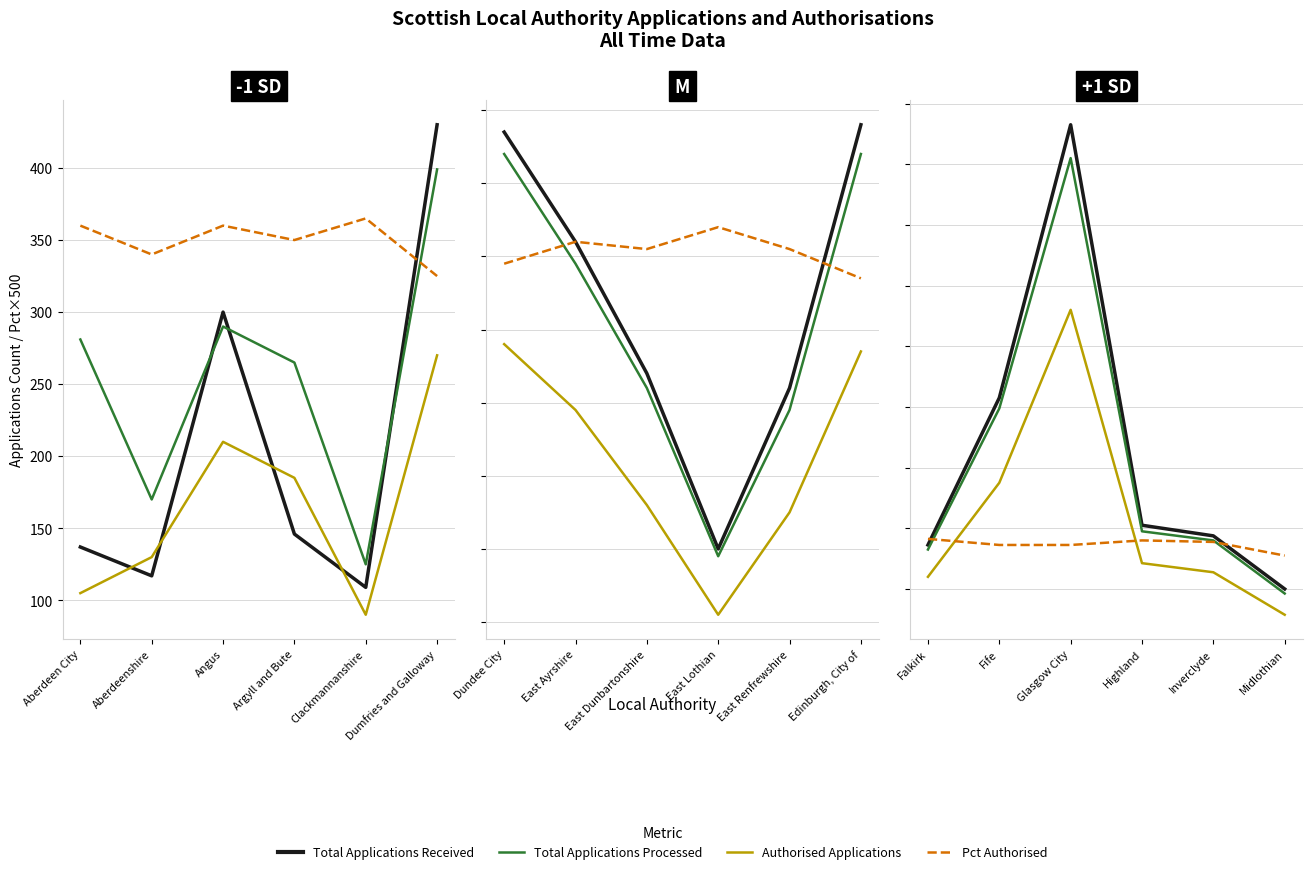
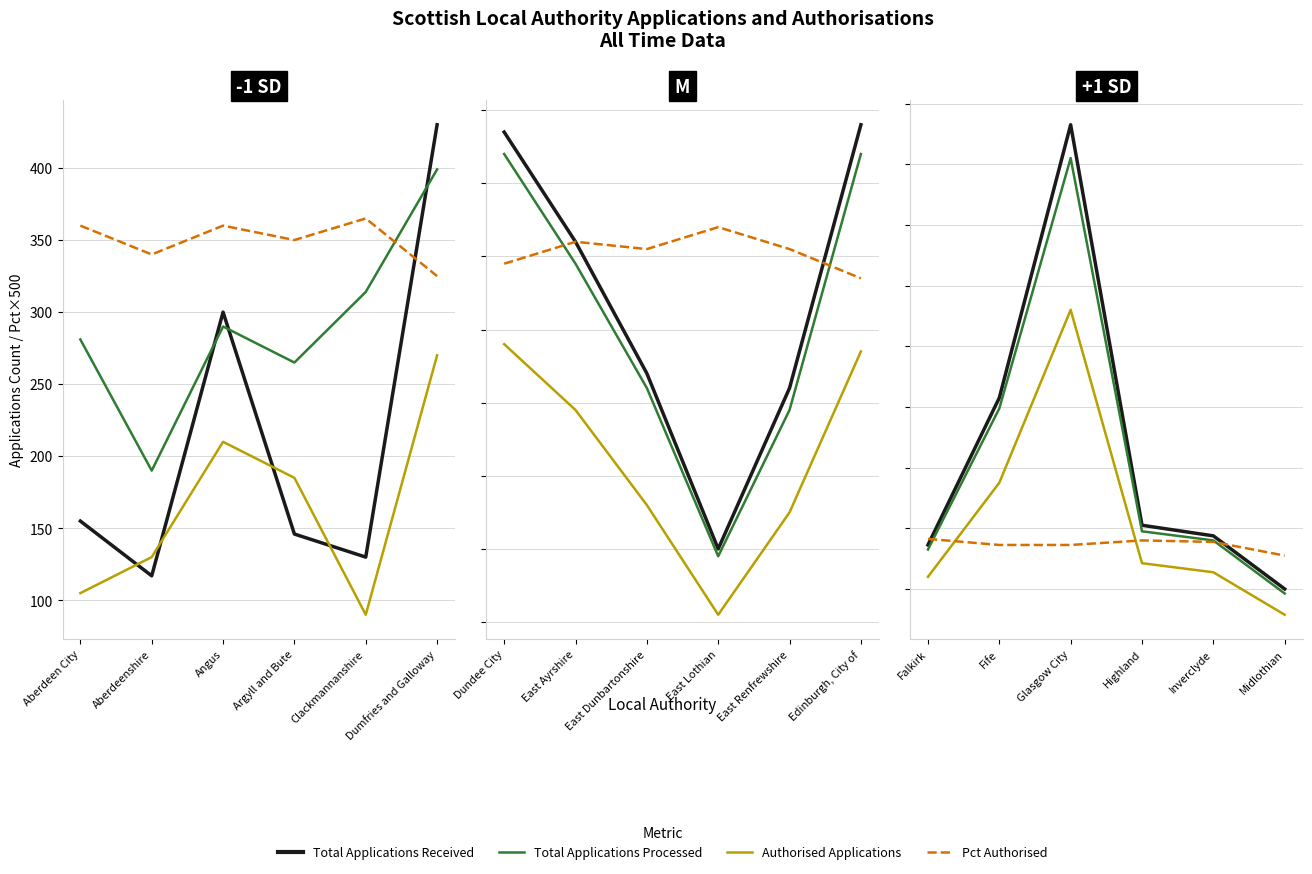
  {
    "-1 SD": {
      "Total Applications Received": {
-       "Aberdeen City": 137,
+       "Aberdeen City": 155,
        "Aberdeenshire": 117,
        "Angus": 300,
        "Argyll and Bute": 146,
-       "Clackmannanshire": 109,
+       "Clackmannanshire": 130,
        "Dumfries and Galloway": 430
      },
      "Total Applications Processed": {
        "Aberdeen City": 281,
-       "Aberdeenshire": 170,
+       "Aberdeenshire": 190,
        "Angus": 290,
        "Argyll and Bute": 265,
-       "Clackmannanshire": 125,
+       "Clackmannanshire": 314,
        "Dumfries and Galloway": 399
      }
    }
  }
